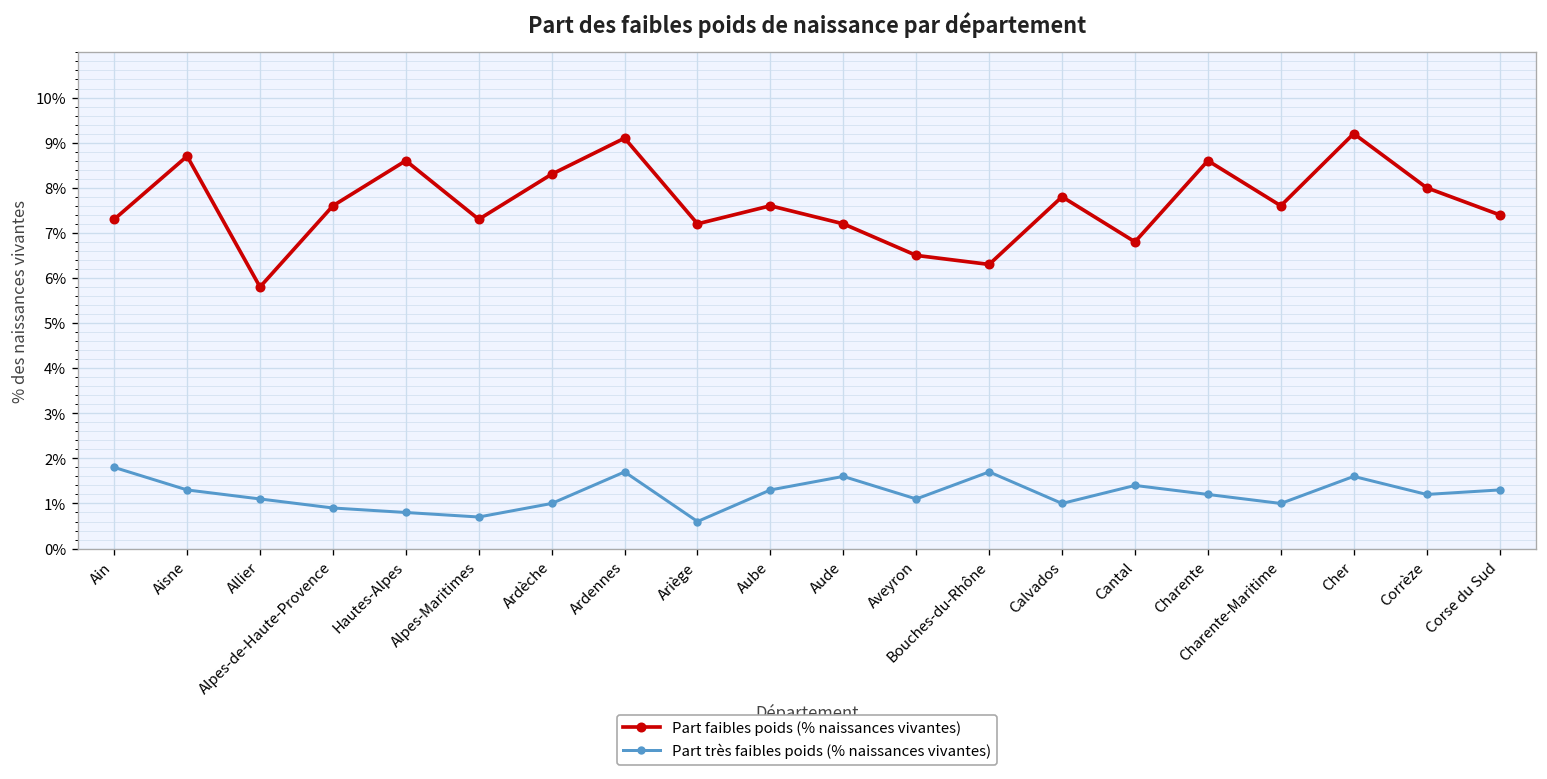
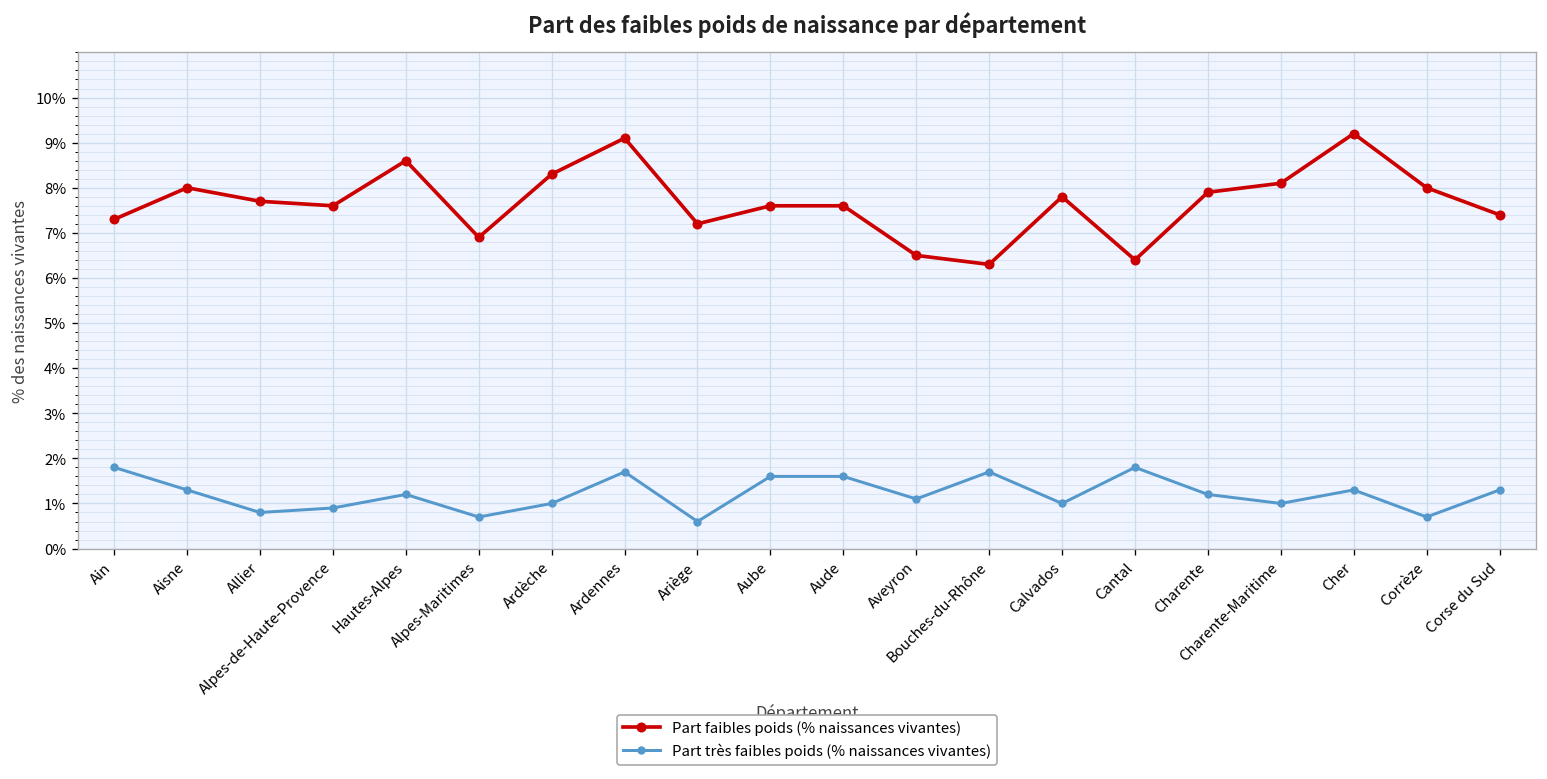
  {
    "Part faibles poids (% naissances vivantes)": {
      "Ain": "7.3%",
-     "Aisne": "8.7%",
-     "Allier": "5.8%",
+     "Aisne": "8.0%",
+     "Allier": "7.7%",
      "Alpes-de-Haute-Provence": "7.6%",
      "Hautes-Alpes": "8.6%",
-     "Alpes-Maritimes": "7.3%",
+     "Alpes-Maritimes": "6.9%",
      "Ardèche": "8.3%",
      "Ardennes": "9.1%",
      "Ariège": "7.2%",
      "Aube": "7.6%",
-     "Aude": "7.2%",
+     "Aude": "7.6%",
      "Aveyron": "6.5%",
      "Bouches-du-Rhône": "6.3%",
      "Calvados": "7.8%",
-     "Cantal": "6.8%",
-     "Charente": "8.6%",
-     "Charente-Maritime": "7.6%",
+     "Cantal": "6.4%",
+     "Charente": "7.9%",
+     "Charente-Maritime": "8.1%",
      "Cher": "9.2%",
      "Corrèze": "8.0%",
      "Corse du Sud": "7.4%"
    },
    "Part très faibles poids (% naissances vivantes)": {
      "Ain": "1.8%",
      "Aisne": "1.3%",
-     "Allier": "1.1%",
+     "Allier": "0.8%",
      "Alpes-de-Haute-Provence": "0.9%",
-     "Hautes-Alpes": "0.8%",
+     "Hautes-Alpes": "1.2%",
      "Alpes-Maritimes": "0.7%",
      "Ardèche": "1.0%",
      "Ardennes": "1.7%",
      "Ariège": "0.6%",
-     "Aube": "1.3%",
+     "Aube": "1.6%",
      "Aude": "1.6%",
      "Aveyron": "1.1%",
      "Bouches-du-Rhône": "1.7%",
      "Calvados": "1.0%",
-     "Cantal": "1.4%",
+     "Cantal": "1.8%",
      "Charente": "1.2%",
      "Charente-Maritime": "1.0%",
-     "Cher": "1.6%",
-     "Corrèze": "1.2%",
+     "Cher": "1.3%",
+     "Corrèze": "0.7%",
      "Corse du Sud": "1.3%"
    }
  }
